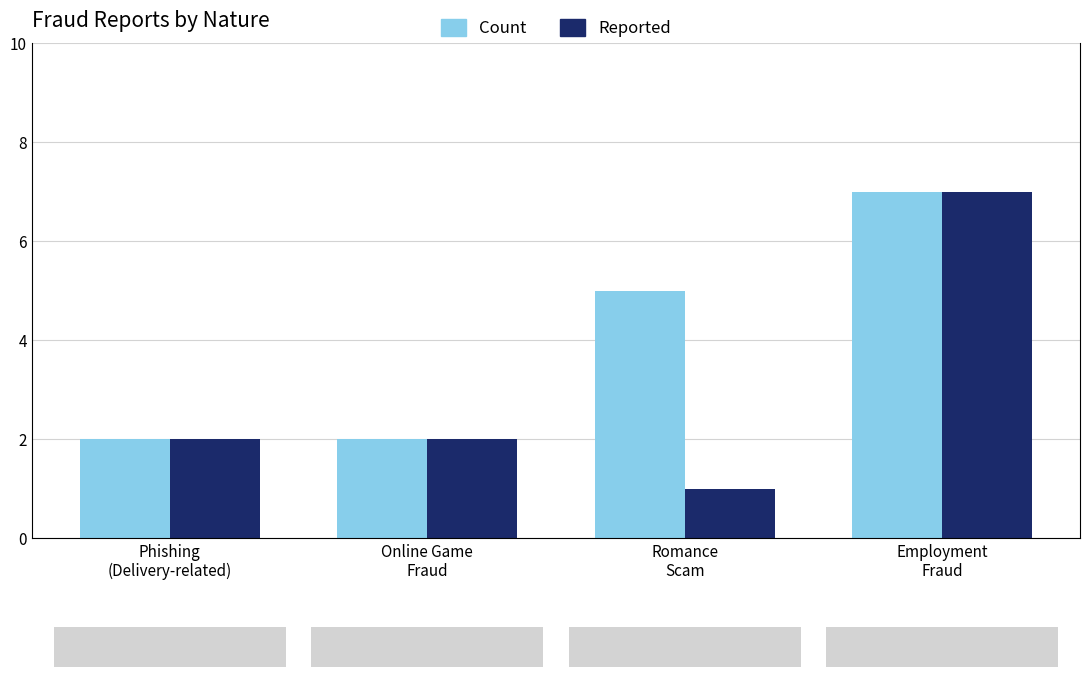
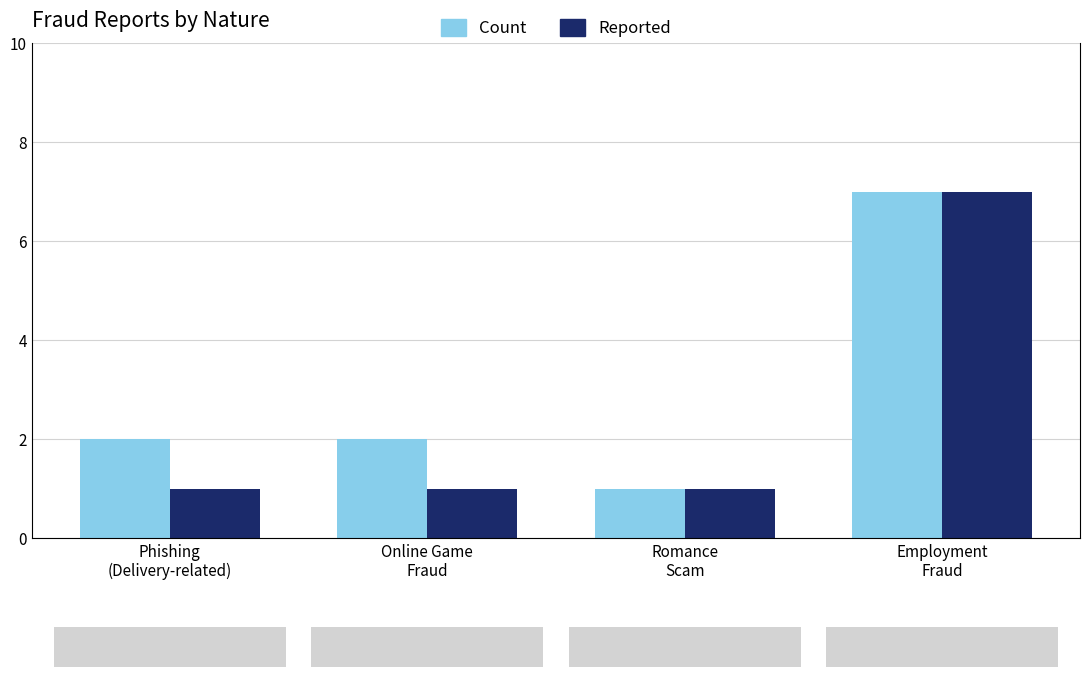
  {
    "Count": {
      "Phishing (Delivery-related)": 2,
      "Online Game Fraud": 2,
-     "Romance Scam": 5,
+     "Romance Scam": 1,
      "Employment Fraud": 7
    },
    "Reported": {
-     "Phishing (Delivery-related)": 2,
-     "Online Game Fraud": 2,
+     "Phishing (Delivery-related)": 1,
+     "Online Game Fraud": 1,
      "Romance Scam": 1,
      "Employment Fraud": 7
    }
  }
